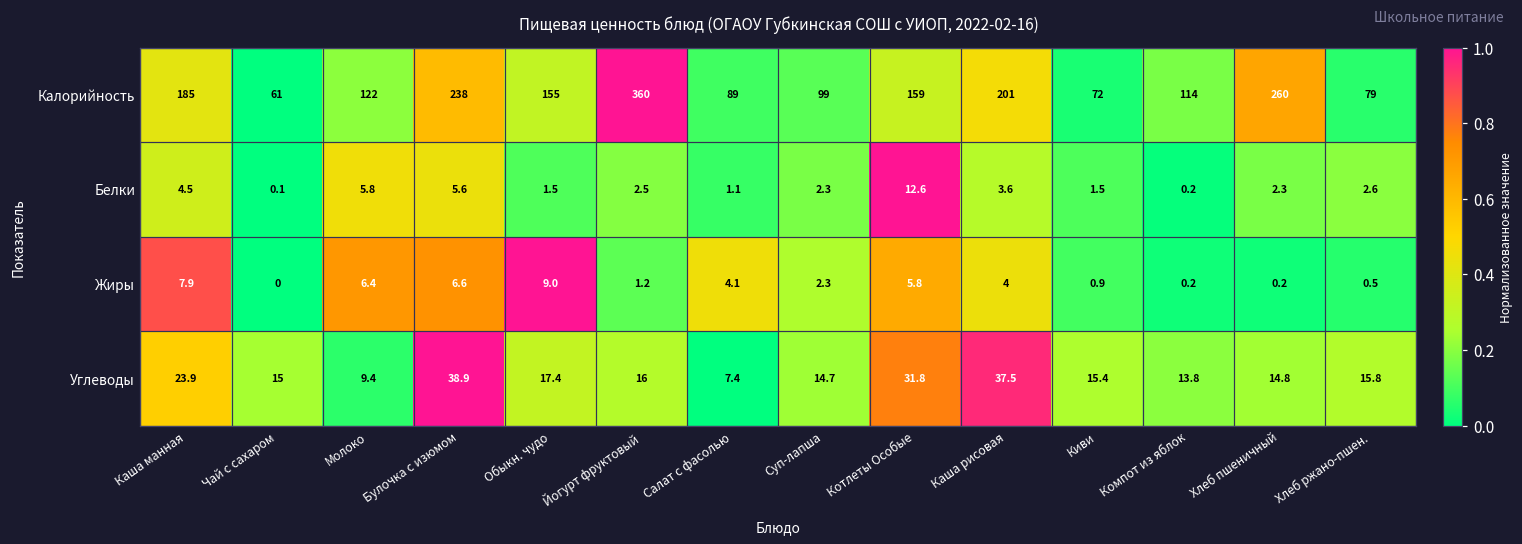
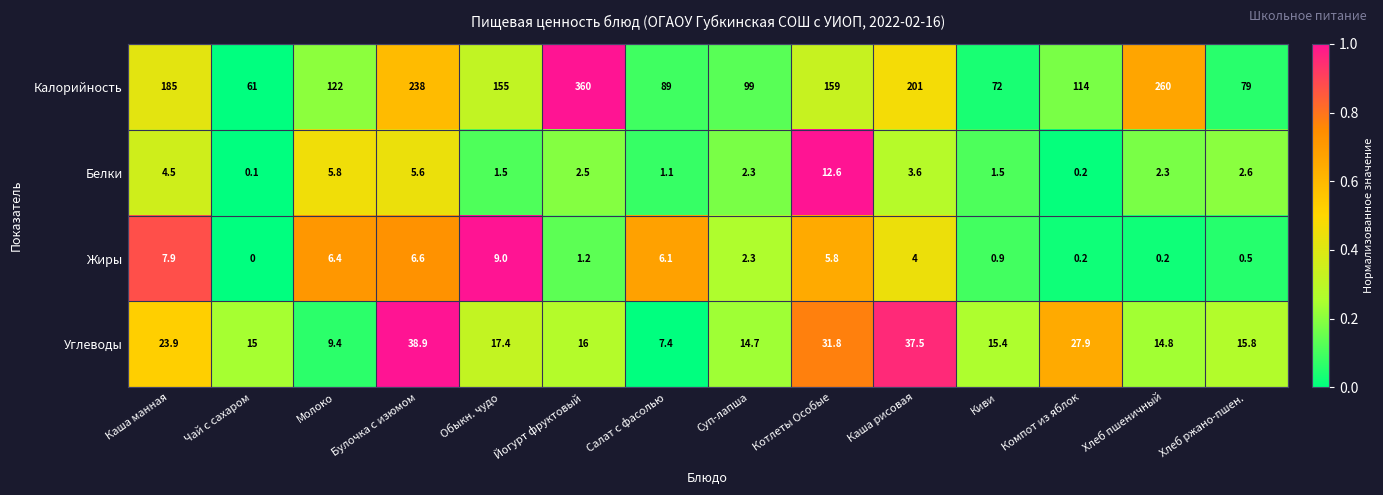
  {
    "Калорийность": {
      "Каша манная": 185,
      "Чай с сахаром": 61,
      "Молоко": 122,
      "Булочка с изюмом": 238,
      "Обыкн. чудо": 155,
      "Йогурт фруктовый": 360,
      "Салат с фасолью": 89,
      "Суп-лапша": 99,
      "Котлеты Особые": 159,
      "Каша рисовая": 201,
      "Киви": 72,
      "Компот из яблок": 114,
      "Хлеб пшеничный": 260,
      "Хлеб ржано-пшен.": 79
    },
    "Белки": {
      "Каша манная": 4.5,
      "Чай с сахаром": 0.1,
      "Молоко": 5.8,
      "Булочка с изюмом": 5.6,
      "Обыкн. чудо": 1.5,
      "Йогурт фруктовый": 2.5,
      "Салат с фасолью": 1.1,
      "Суп-лапша": 2.3,
      "Котлеты Особые": 12.6,
      "Каша рисовая": 3.6,
      "Киви": 1.5,
      "Компот из яблок": 0.2,
      "Хлеб пшеничный": 2.3,
      "Хлеб ржано-пшен.": 2.6
    },
    "Жиры": {
      "Каша манная": 7.9,
      "Чай с сахаром": 0,
      "Молоко": 6.4,
      "Булочка с изюмом": 6.6,
      "Обыкн. чудо": 9.0,
      "Йогурт фруктовый": 1.2,
-     "Салат с фасолью": 4.1,
+     "Салат с фасолью": 6.1,
      "Суп-лапша": 2.3,
      "Котлеты Особые": 5.8,
      "Каша рисовая": 4,
      "Киви": 0.9,
      "Компот из яблок": 0.2,
      "Хлеб пшеничный": 0.2,
      "Хлеб ржано-пшен.": 0.5
    },
    "Углеводы": {
      "Каша манная": 23.9,
      "Чай с сахаром": 15,
      "Молоко": 9.4,
      "Булочка с изюмом": 38.9,
      "Обыкн. чудо": 17.4,
      "Йогурт фруктовый": 16,
      "Салат с фасолью": 7.4,
      "Суп-лапша": 14.7,
      "Котлеты Особые": 31.8,
      "Каша рисовая": 37.5,
      "Киви": 15.4,
-     "Компот из яблок": 13.8,
+     "Компот из яблок": 27.9,
      "Хлеб пшеничный": 14.8,
      "Хлеб ржано-пшен.": 15.8
    }
  }
